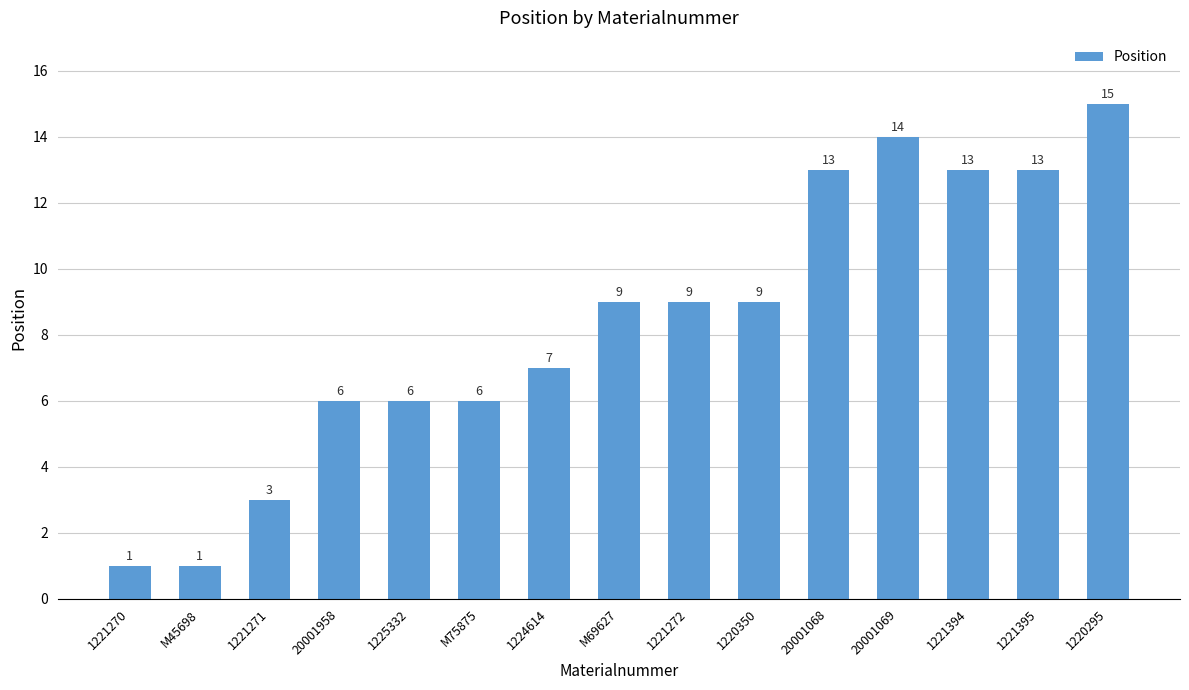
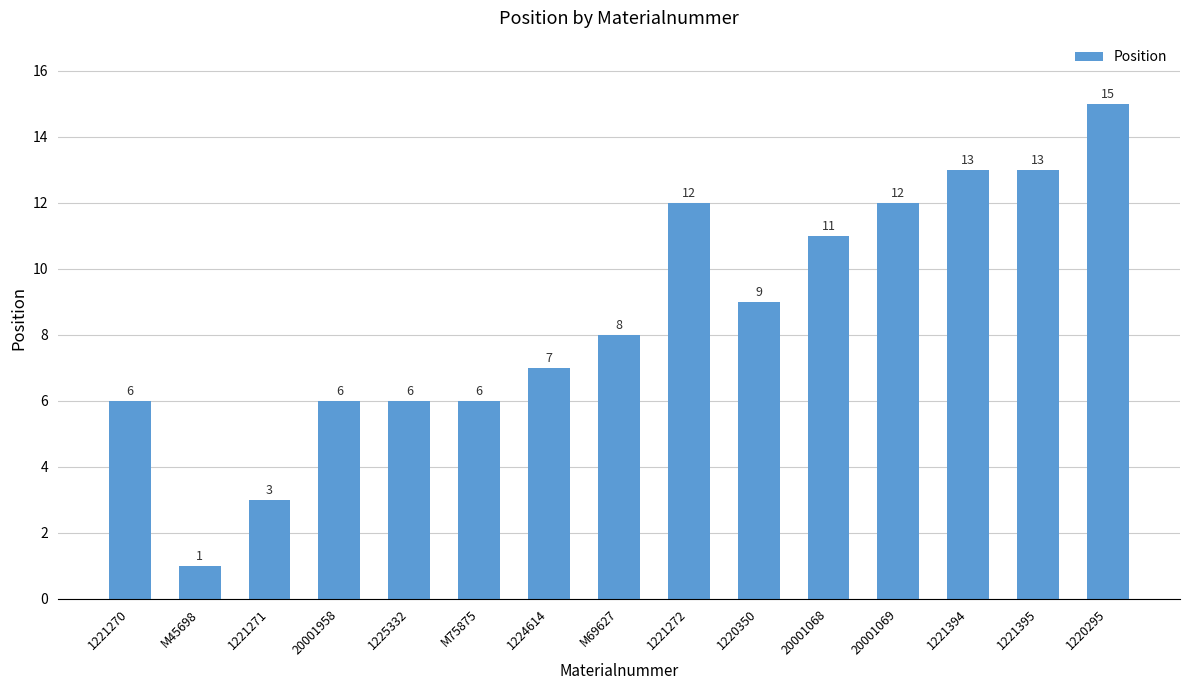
  {
-   "1221270": 1,
+   "1221270": 6,
    "M45698": 1,
    "1221271": 3,
    "20001958": 6,
    "1225332": 6,
    "M75875": 6,
    "1224614": 7,
-   "M69627": 9,
-   "1221272": 9,
+   "M69627": 8,
+   "1221272": 12,
    "1220350": 9,
-   "20001068": 13,
-   "20001069": 14,
+   "20001068": 11,
+   "20001069": 12,
    "1221394": 13,
    "1221395": 13,
    "1220295": 15
  }
